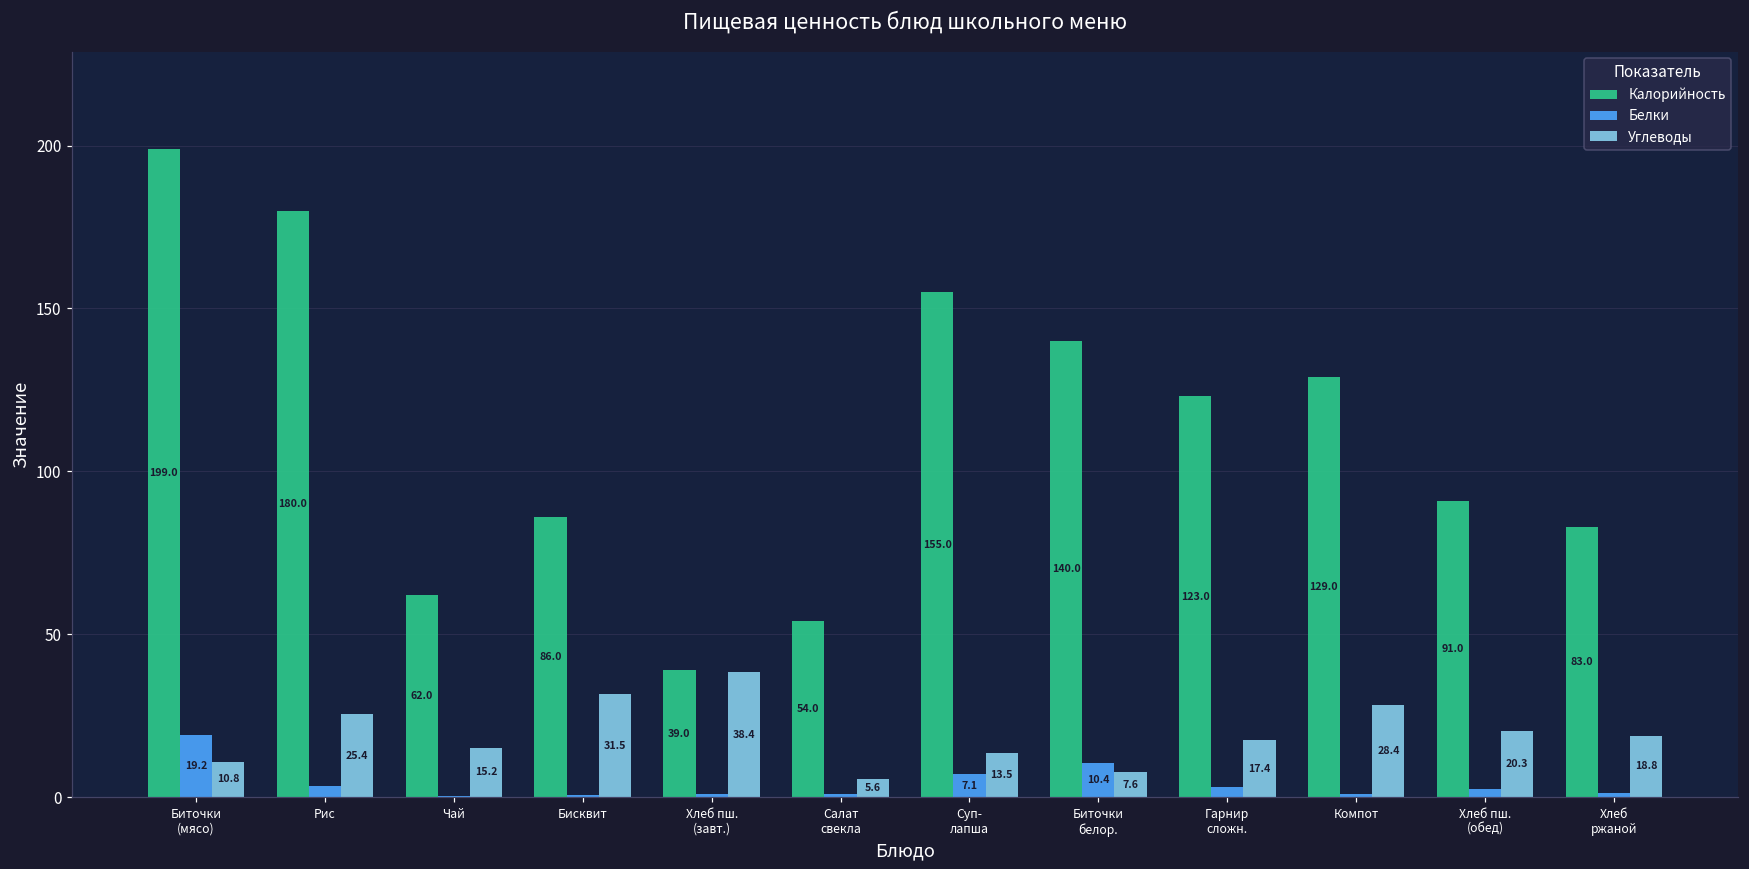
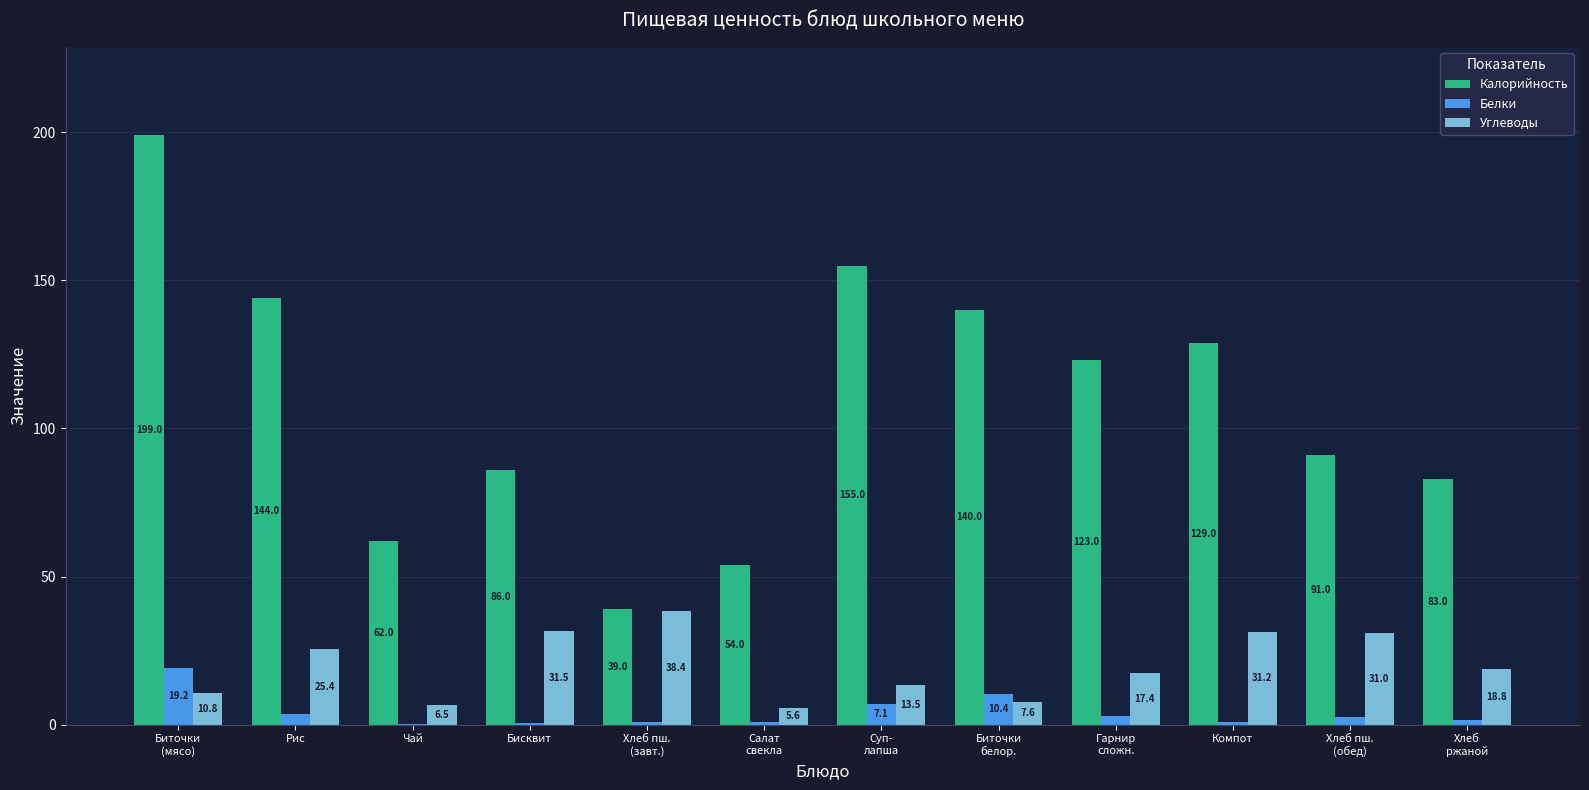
  {
    "Калорийность": {
      "Биточки (мясо)": 199.0,
-     "Рис": 180.0,
+     "Рис": 144.0,
      "Чай": 62.0,
      "Бисквит": 86.0,
      "Хлеб пш. (завт.)": 39.0,
      "Салат свекла": 54.0,
      "Суп- лапша": 155.0,
      "Биточки белор.": 140.0,
      "Гарнир сложн.": 123.0,
      "Компот": 129.0,
      "Хлеб пш. (обед)": 91.0,
      "Хлеб ржаной": 83.0
    },
    "Белки": {
      "Биточки (мясо)": 19.2,
      "Суп- лапша": 7.1,
      "Биточки белор.": 10.4
    },
    "Углеводы": {
      "Биточки (мясо)": 10.8,
      "Рис": 25.4,
-     "Чай": 15.2,
+     "Чай": 6.5,
      "Бисквит": 31.5,
      "Хлеб пш. (завт.)": 38.4,
      "Салат свекла": 5.6,
      "Суп- лапша": 13.5,
      "Биточки белор.": 7.6,
      "Гарнир сложн.": 17.4,
-     "Компот": 28.4,
-     "Хлеб пш. (обед)": 20.3,
+     "Компот": 31.2,
+     "Хлеб пш. (обед)": 31.0,
      "Хлеб ржаной": 18.8
    }
  }
